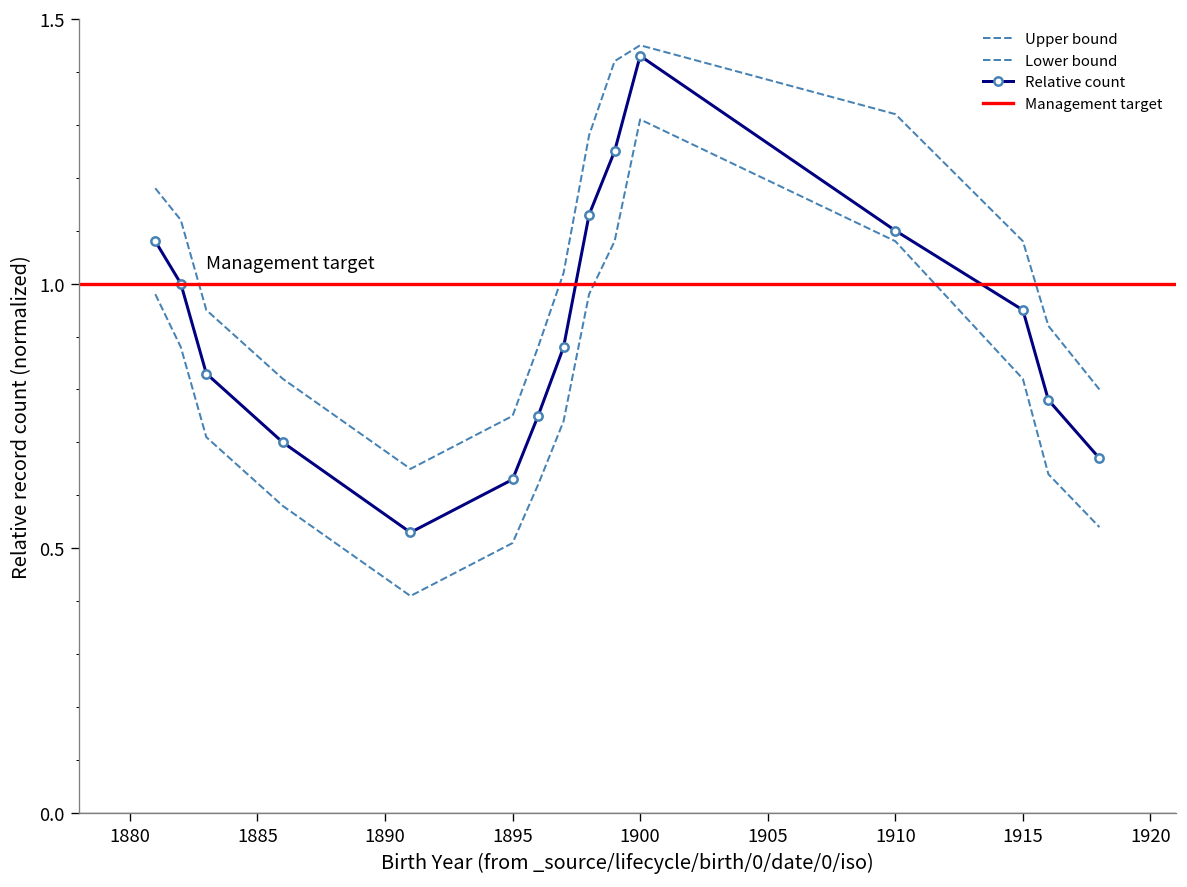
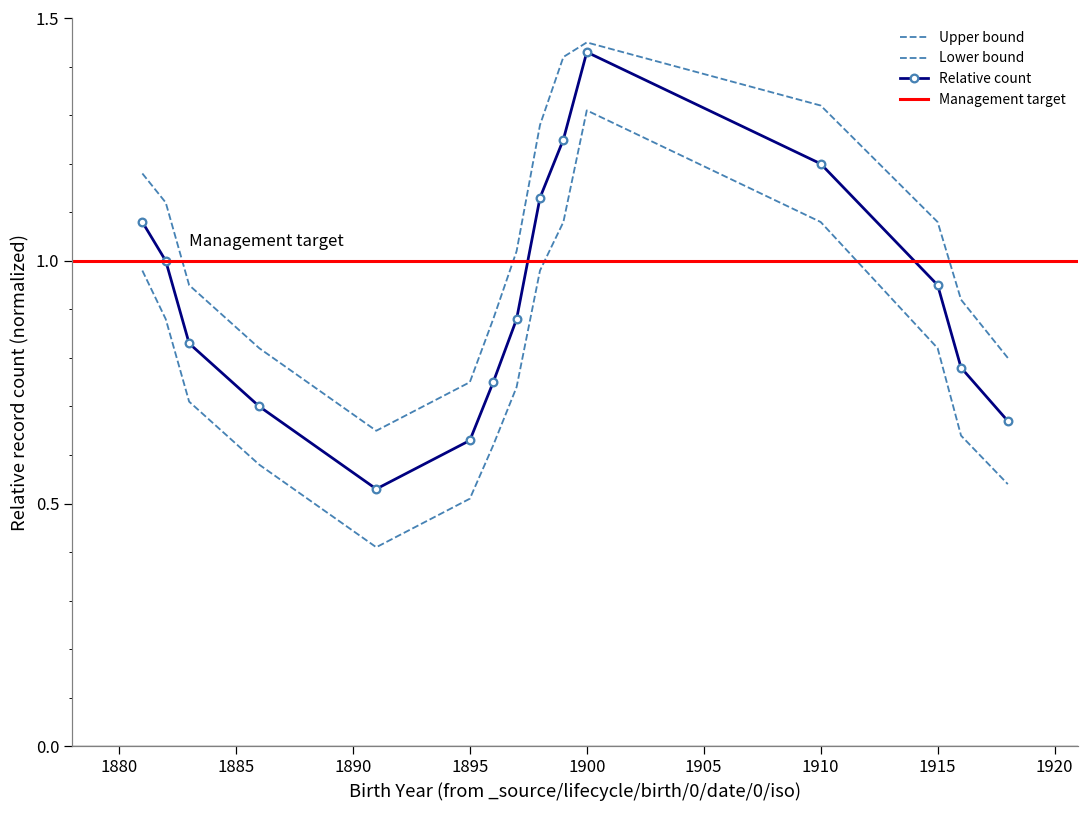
  {
    "Relative count": {
      "1895": 0.63,
      "1900": 1.43,
-     "1910": 1.1,
+     "1910": 1.2,
      "1915": 0.95
    }
  }
